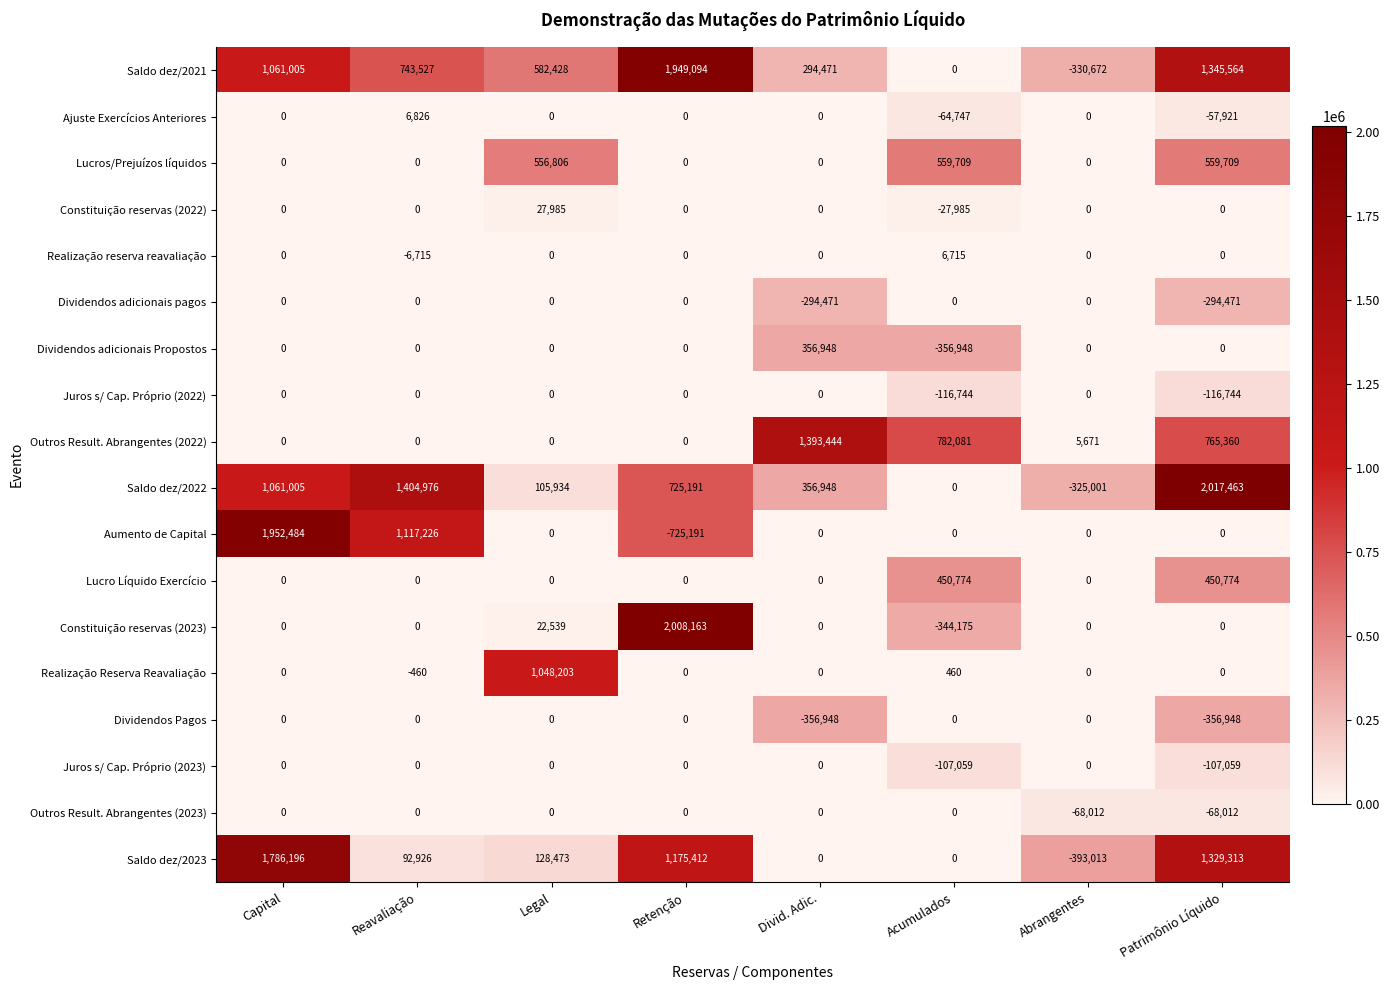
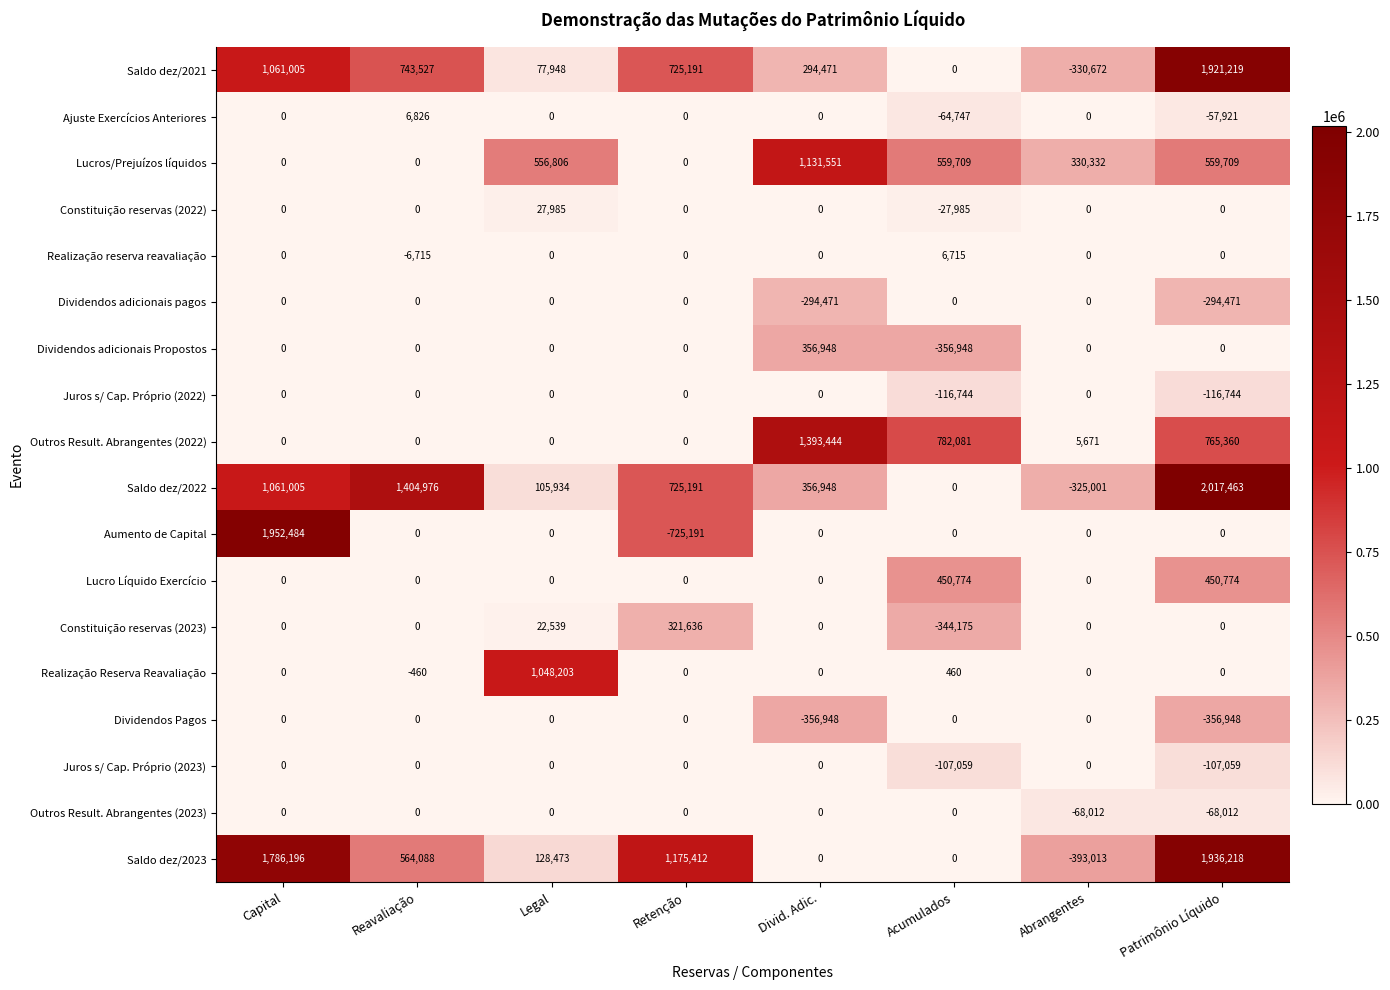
  {
    "Saldo dez/2021": {
      "Capital": "1,061,005",
      "Reavaliação": "743,527",
-     "Legal": "582,428",
-     "Retenção": "1,949,094",
+     "Legal": "77,948",
+     "Retenção": "725,191",
      "Divid. Adic.": "294,471",
      "Acumulados": "0",
      "Abrangentes": "-330,672",
-     "Patrimônio Líquido": "1,345,564"
+     "Patrimônio Líquido": "1,921,219"
    },
    "Ajuste Exercícios Anteriores": {
      "Capital": "0",
      "Reavaliação": "6,826",
      "Legal": "0",
      "Retenção": "0",
      "Divid. Adic.": "0",
      "Acumulados": "-64,747",
      "Abrangentes": "0",
      "Patrimônio Líquido": "-57,921"
    },
    "Lucros/Prejuízos líquidos": {
      "Capital": "0",
      "Reavaliação": "0",
      "Legal": "556,806",
      "Retenção": "0",
-     "Divid. Adic.": "0",
+     "Divid. Adic.": "1,131,551",
      "Acumulados": "559,709",
-     "Abrangentes": "0",
+     "Abrangentes": "330,332",
      "Patrimônio Líquido": "559,709"
    },
    "Constituição reservas (2022)": {
      "Capital": "0",
      "Reavaliação": "0",
      "Legal": "27,985",
      "Retenção": "0",
      "Divid. Adic.": "0",
      "Acumulados": "-27,985",
      "Abrangentes": "0",
      "Patrimônio Líquido": "0"
    },
    "Realização reserva reavaliação": {
      "Capital": "0",
      "Reavaliação": "-6,715",
      "Legal": "0",
      "Retenção": "0",
      "Divid. Adic.": "0",
      "Acumulados": "6,715",
      "Abrangentes": "0",
      "Patrimônio Líquido": "0"
    },
    "Dividendos adicionais pagos": {
      "Capital": "0",
      "Reavaliação": "0",
      "Legal": "0",
      "Retenção": "0",
      "Divid. Adic.": "-294,471",
      "Acumulados": "0",
      "Abrangentes": "0",
      "Patrimônio Líquido": "-294,471"
    },
    "Dividendos adicionais Propostos": {
      "Capital": "0",
      "Reavaliação": "0",
      "Legal": "0",
      "Retenção": "0",
      "Divid. Adic.": "356,948",
      "Acumulados": "-356,948",
      "Abrangentes": "0",
      "Patrimônio Líquido": "0"
    },
    "Juros s/ Cap. Próprio (2022)": {
      "Capital": "0",
      "Reavaliação": "0",
      "Legal": "0",
      "Retenção": "0",
      "Divid. Adic.": "0",
      "Acumulados": "-116,744",
      "Abrangentes": "0",
      "Patrimônio Líquido": "-116,744"
    },
    "Outros Result. Abrangentes (2022)": {
      "Capital": "0",
      "Reavaliação": "0",
      "Legal": "0",
      "Retenção": "0",
      "Divid. Adic.": "1,393,444",
      "Acumulados": "782,081",
      "Abrangentes": "5,671",
      "Patrimônio Líquido": "765,360"
    },
    "Saldo dez/2022": {
      "Capital": "1,061,005",
      "Reavaliação": "1,404,976",
      "Legal": "105,934",
      "Retenção": "725,191",
      "Divid. Adic.": "356,948",
      "Acumulados": "0",
      "Abrangentes": "-325,001",
      "Patrimônio Líquido": "2,017,463"
    },
    "Aumento de Capital": {
      "Capital": "1,952,484",
-     "Reavaliação": "1,117,226",
+     "Reavaliação": "0",
      "Legal": "0",
      "Retenção": "-725,191",
      "Divid. Adic.": "0",
      "Acumulados": "0",
      "Abrangentes": "0",
      "Patrimônio Líquido": "0"
    },
    "Lucro Líquido Exercício": {
      "Capital": "0",
      "Reavaliação": "0",
      "Legal": "0",
      "Retenção": "0",
      "Divid. Adic.": "0",
      "Acumulados": "450,774",
      "Abrangentes": "0",
      "Patrimônio Líquido": "450,774"
    },
    "Constituição reservas (2023)": {
      "Capital": "0",
      "Reavaliação": "0",
      "Legal": "22,539",
-     "Retenção": "2,008,163",
+     "Retenção": "321,636",
      "Divid. Adic.": "0",
      "Acumulados": "-344,175",
      "Abrangentes": "0",
      "Patrimônio Líquido": "0"
    },
    "Realização Reserva Reavaliação": {
      "Capital": "0",
      "Reavaliação": "-460",
      "Legal": "1,048,203",
      "Retenção": "0",
      "Divid. Adic.": "0",
      "Acumulados": "460",
      "Abrangentes": "0",
      "Patrimônio Líquido": "0"
    },
    "Dividendos Pagos": {
      "Capital": "0",
      "Reavaliação": "0",
      "Legal": "0",
      "Retenção": "0",
      "Divid. Adic.": "-356,948",
      "Acumulados": "0",
      "Abrangentes": "0",
      "Patrimônio Líquido": "-356,948"
    },
    "Juros s/ Cap. Próprio (2023)": {
      "Capital": "0",
      "Reavaliação": "0",
      "Legal": "0",
      "Retenção": "0",
      "Divid. Adic.": "0",
      "Acumulados": "-107,059",
      "Abrangentes": "0",
      "Patrimônio Líquido": "-107,059"
    },
    "Outros Result. Abrangentes (2023)": {
      "Capital": "0",
      "Reavaliação": "0",
      "Legal": "0",
      "Retenção": "0",
      "Divid. Adic.": "0",
      "Acumulados": "0",
      "Abrangentes": "-68,012",
      "Patrimônio Líquido": "-68,012"
    },
    "Saldo dez/2023": {
      "Capital": "1,786,196",
-     "Reavaliação": "92,926",
+     "Reavaliação": "564,088",
      "Legal": "128,473",
      "Retenção": "1,175,412",
      "Divid. Adic.": "0",
      "Acumulados": "0",
      "Abrangentes": "-393,013",
-     "Patrimônio Líquido": "1,329,313"
+     "Patrimônio Líquido": "1,936,218"
    }
  }
